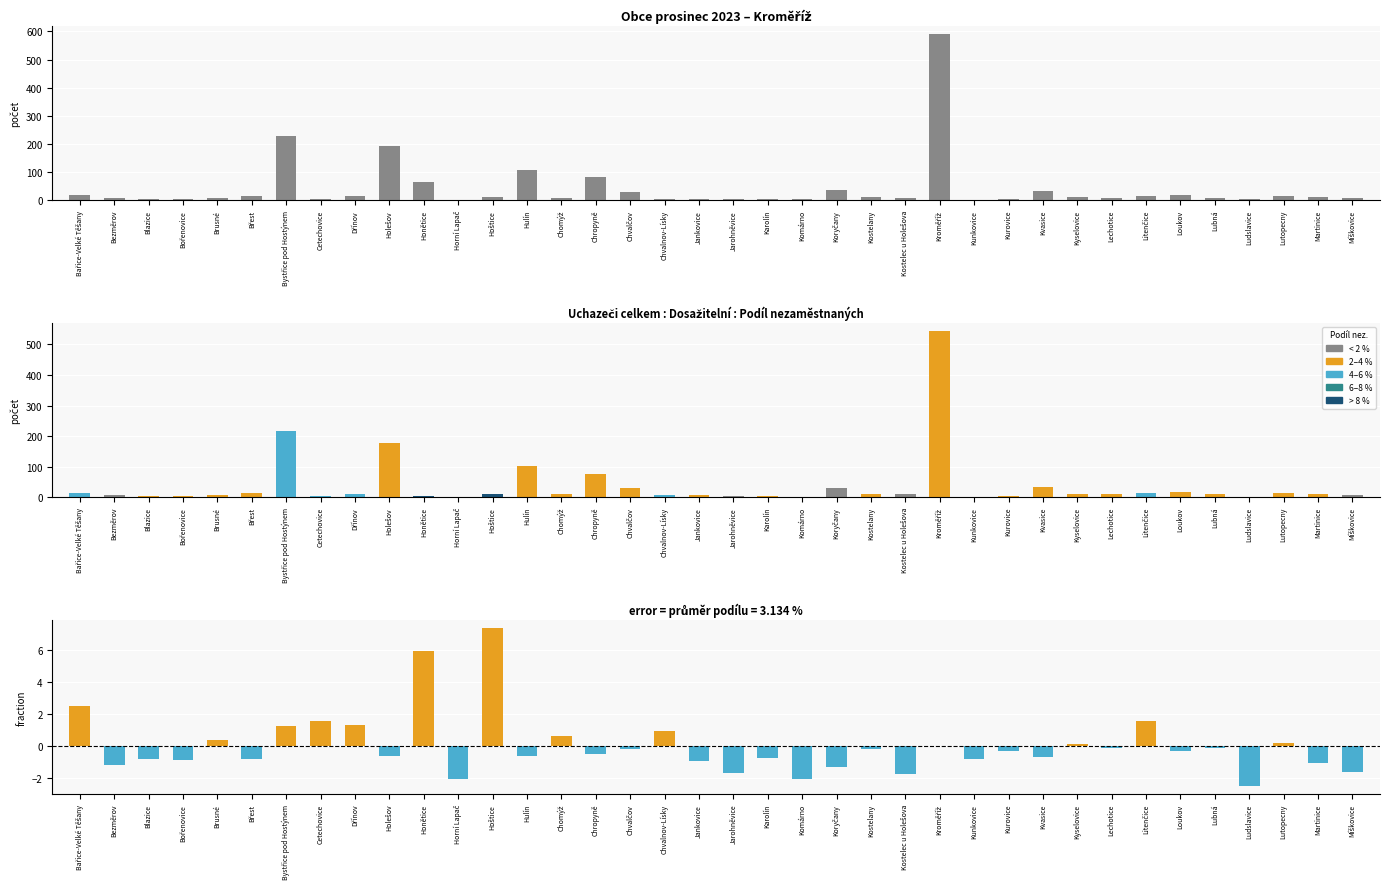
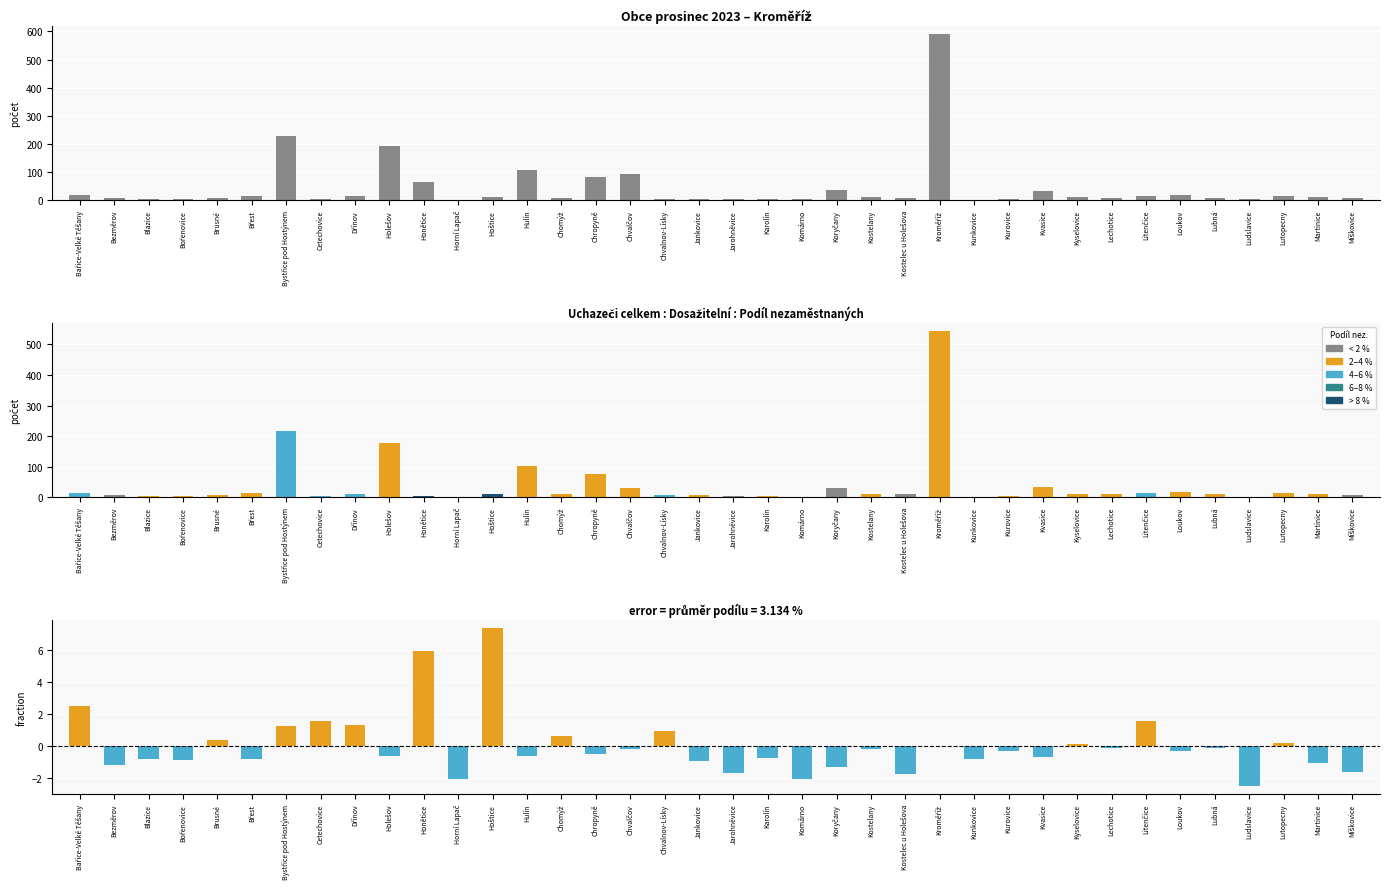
  {
    "Obce prosinec 2023 – Kroměříž": {
      "Bařice-Velké Těšany": 20,
      "Bezměrov": 10,
      "Brusné": 10,
      "Břest": 20,
      "Bystřice pod Hostýnem": 230,
      "Dřínov": 10,
      "Holešov": 190,
      "Honětice": 70,
      "Hoštice": 10,
      "Hulín": 110,
      "Chomýž": 10,
      "Chropyně": 80,
-     "Chvalčov": 30,
+     "Chvalčov": 90,
      "Koryčany": 40,
      "Kostelany": 10,
      "Kostelec u Holešova": 10,
      "Kroměříž": 590,
      "Kvasice": 30,
      "Kyselovice": 10,
      "Lechotice": 10,
      "Litenčice": 20,
      "Loukov": 20,
      "Lubná": 10,
      "Lutopecny": 20,
      "Martinice": 10
    },
    "Uchazeči celkem : Dosažitelní : Podíl nezaměstnaných": {
      "Bařice-Velké Těšany": 20,
      "Břest": 10,
      "Bystřice pod Hostýnem": 220,
      "Dřínov": 10,
      "Holešov": 180,
      "Hoštice": 10,
      "Hulín": 100,
      "Chomýž": 10,
      "Chropyně": 80,
      "Chvalčov": 30,
      "Koryčany": 30,
      "Kostelany": 10,
      "Kostelec u Holešova": 10,
      "Kroměříž": 540,
      "Kvasice": 30,
      "Kyselovice": 10,
      "Lechotice": 10,
      "Litenčice": 20,
      "Loukov": 20,
      "Lubná": 10,
      "Lutopecny": 10,
      "Martinice": 10
    },
    "error = průměr podílu = 3.134 %": {
      "Bařice-Velké Těšany": 2.5,
      "Bezměrov": -1.2,
      "Blazice": -0.8,
      "Bořenovice": -0.9,
      "Brusné": 0.4,
      "Břest": -0.8,
      "Bystřice pod Hostýnem": 1.2,
      "Cetechovice": 1.6,
      "Dřínov": 1.3,
      "Holešov": -0.6,
      "Honětice": 6.0,
      "Horní Lapač": -2.0,
      "Hoštice": 7.4,
      "Hulín": -0.6,
      "Chomýž": 0.6,
      "Chropyně": -0.5,
      "Chvalčov": -0.2,
      "Chvalnov-Lísky": 0.9,
      "Jankovice": -0.9,
      "Jarohněvice": -1.7,
      "Karolín": -0.8,
      "Komárno": -2.1,
      "Koryčany": -1.3,
      "Kostelany": -0.2,
      "Kostelec u Holešova": -1.7,
      "Kunkovice": -0.8,
      "Kurovice": -0.3,
      "Kvasice": -0.7,
      "Litenčice": 1.6,
      "Loukov": -0.3,
      "Ludslavice": -2.5,
      "Lutopecny": 0.2,
      "Martinice": -1.0,
      "Míškovice": -1.6
    }
  }
